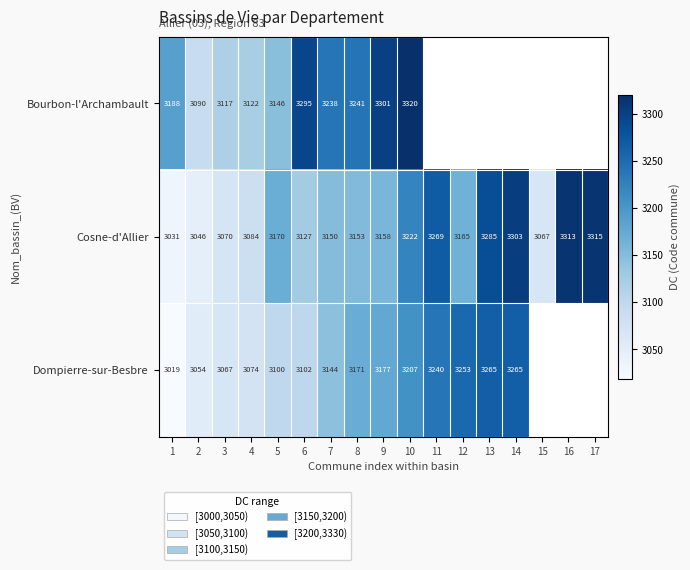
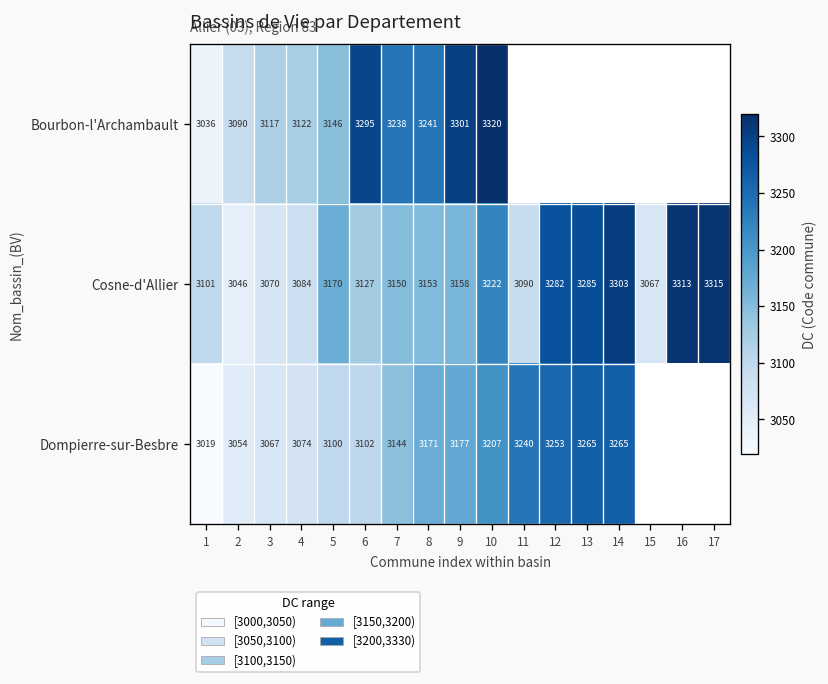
  {
    "Bourbon-l'Archambault": {
-     "1": 3188,
+     "1": 3036,
      "2": 3090,
      "3": 3117,
      "4": 3122,
      "5": 3146,
      "6": 3295,
      "7": 3238,
      "8": 3241,
      "9": 3301,
      "10": 3320
    },
    "Cosne-d'Allier": {
-     "1": 3031,
+     "1": 3101,
      "2": 3046,
      "3": 3070,
      "4": 3084,
      "5": 3170,
      "6": 3127,
      "7": 3150,
      "8": 3153,
      "9": 3158,
      "10": 3222,
-     "11": 3269,
-     "12": 3165,
+     "11": 3090,
+     "12": 3282,
      "13": 3285,
      "14": 3303,
      "15": 3067,
      "16": 3313,
      "17": 3315
    },
    "Dompierre-sur-Besbre": {
      "1": 3019,
      "2": 3054,
      "3": 3067,
      "4": 3074,
      "5": 3100,
      "6": 3102,
      "7": 3144,
      "8": 3171,
      "9": 3177,
      "10": 3207,
      "11": 3240,
      "12": 3253,
      "13": 3265,
      "14": 3265
    }
  }
